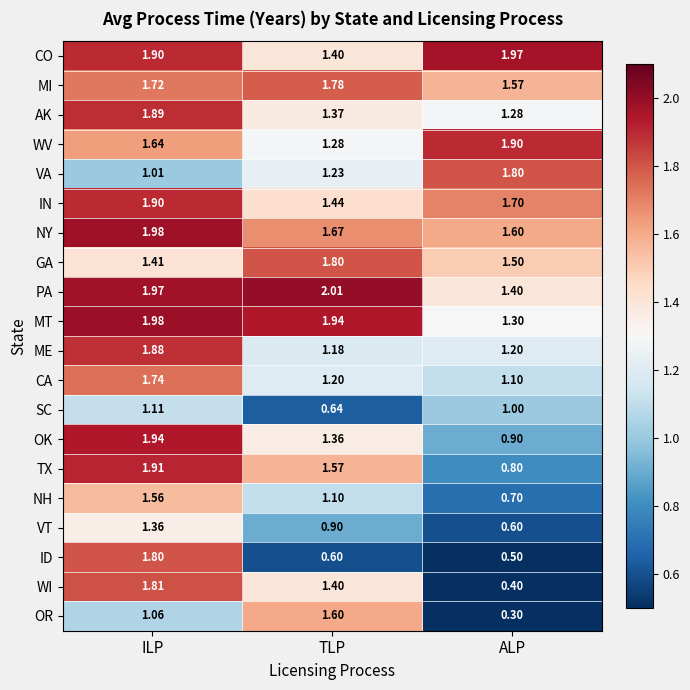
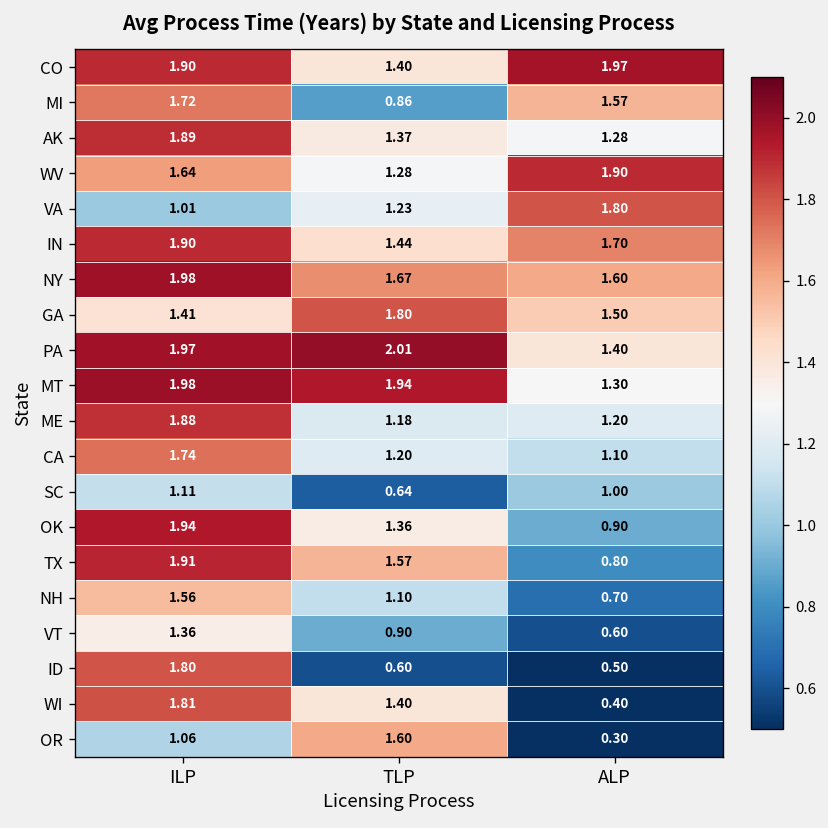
  {
    "CO": {
      "ILP": 1.90,
      "TLP": 1.40,
      "ALP": 1.97
    },
    "MI": {
      "ILP": 1.72,
-     "TLP": 1.78,
+     "TLP": 0.86,
      "ALP": 1.57
    },
    "AK": {
      "ILP": 1.89,
      "TLP": 1.37,
      "ALP": 1.28
    },
    "WV": {
      "ILP": 1.64,
      "TLP": 1.28,
      "ALP": 1.90
    },
    "VA": {
      "ILP": 1.01,
      "TLP": 1.23,
      "ALP": 1.80
    },
    "IN": {
      "ILP": 1.90,
      "TLP": 1.44,
      "ALP": 1.70
    },
    "NY": {
      "ILP": 1.98,
      "TLP": 1.67,
      "ALP": 1.60
    },
    "GA": {
      "ILP": 1.41,
      "TLP": 1.80,
      "ALP": 1.50
    },
    "PA": {
      "ILP": 1.97,
      "TLP": 2.01,
      "ALP": 1.40
    },
    "MT": {
      "ILP": 1.98,
      "TLP": 1.94,
      "ALP": 1.30
    },
    "ME": {
      "ILP": 1.88,
      "TLP": 1.18,
      "ALP": 1.20
    },
    "CA": {
      "ILP": 1.74,
      "TLP": 1.20,
      "ALP": 1.10
    },
    "SC": {
      "ILP": 1.11,
      "TLP": 0.64,
      "ALP": 1.00
    },
    "OK": {
      "ILP": 1.94,
      "TLP": 1.36,
      "ALP": 0.90
    },
    "TX": {
      "ILP": 1.91,
      "TLP": 1.57,
      "ALP": 0.80
    },
    "NH": {
      "ILP": 1.56,
      "TLP": 1.10,
      "ALP": 0.70
    },
    "VT": {
      "ILP": 1.36,
      "TLP": 0.90,
      "ALP": 0.60
    },
    "ID": {
      "ILP": 1.80,
      "TLP": 0.60,
      "ALP": 0.50
    },
    "WI": {
      "ILP": 1.81,
      "TLP": 1.40,
      "ALP": 0.40
    },
    "OR": {
      "ILP": 1.06,
      "TLP": 1.60,
      "ALP": 0.30
    }
  }
